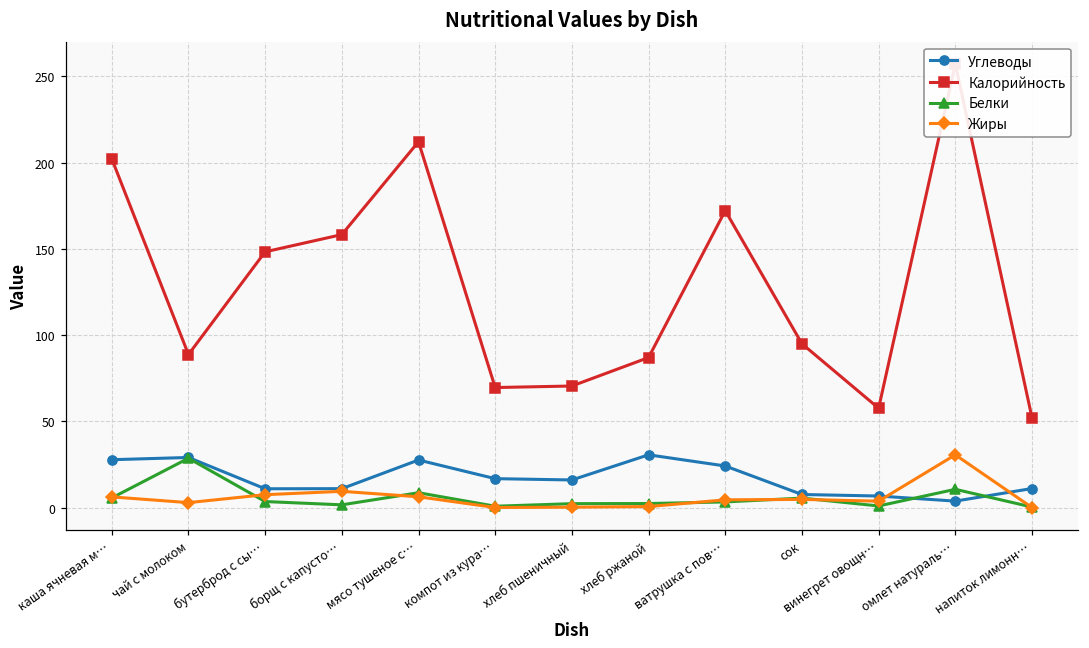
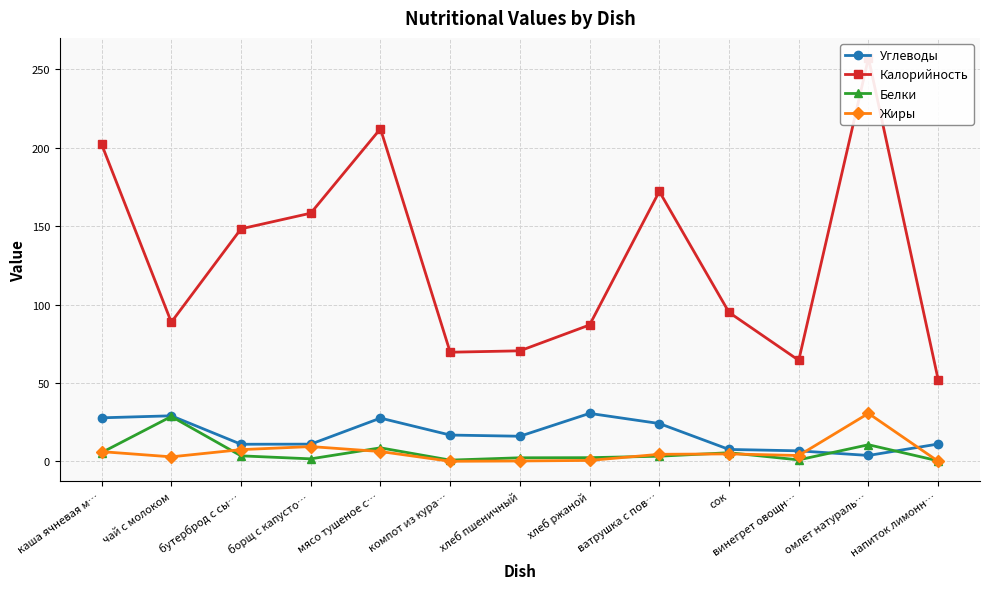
  {
    "Углеводы": {
      "каша ячневая м…": 28,
      "бутерброд с сы…": 11,
      "мясо тушеное с…": 28,
      "компот из кура…": 17,
      "хлеб пшеничный": 16,
      "хлеб ржаной": 31,
      "ватрушка с пов…": 24,
      "сок": 8,
      "винегрет овощн…": 7,
      "омлет натураль…": 4,
      "напиток лимонн…": 11
    },
    "Калорийность": {
      "каша ячневая м…": 202,
      "чай с молоком": 89,
      "бутерброд с сы…": 148,
      "борщ с капусто…": 158,
      "мясо тушеное с…": 212,
      "компот из кура…": 70,
      "хлеб пшеничный": 71,
      "хлеб ржаной": 87,
      "ватрушка с пов…": 172,
      "сок": 95,
-     "винегрет овощн…": 58,
+     "винегрет овощн…": 64,
      "напиток лимонн…": 52
    },
    "Белки": {
      "бутерброд с сы…": 4,
      "борщ с капусто…": 2,
      "мясо тушеное с…": 9,
      "хлеб пшеничный": 2,
      "хлеб ржаной": 2,
      "винегрет овощн…": 1,
      "омлет натураль…": 11
    },
    "Жиры": {
      "чай с молоком": 3,
      "бутерброд с сы…": 7,
      "мясо тушеное с…": 6,
      "хлеб пшеничный": 0,
      "хлеб ржаной": 1,
      "винегрет овощн…": 4,
      "омлет натураль…": 31
    }
  }
